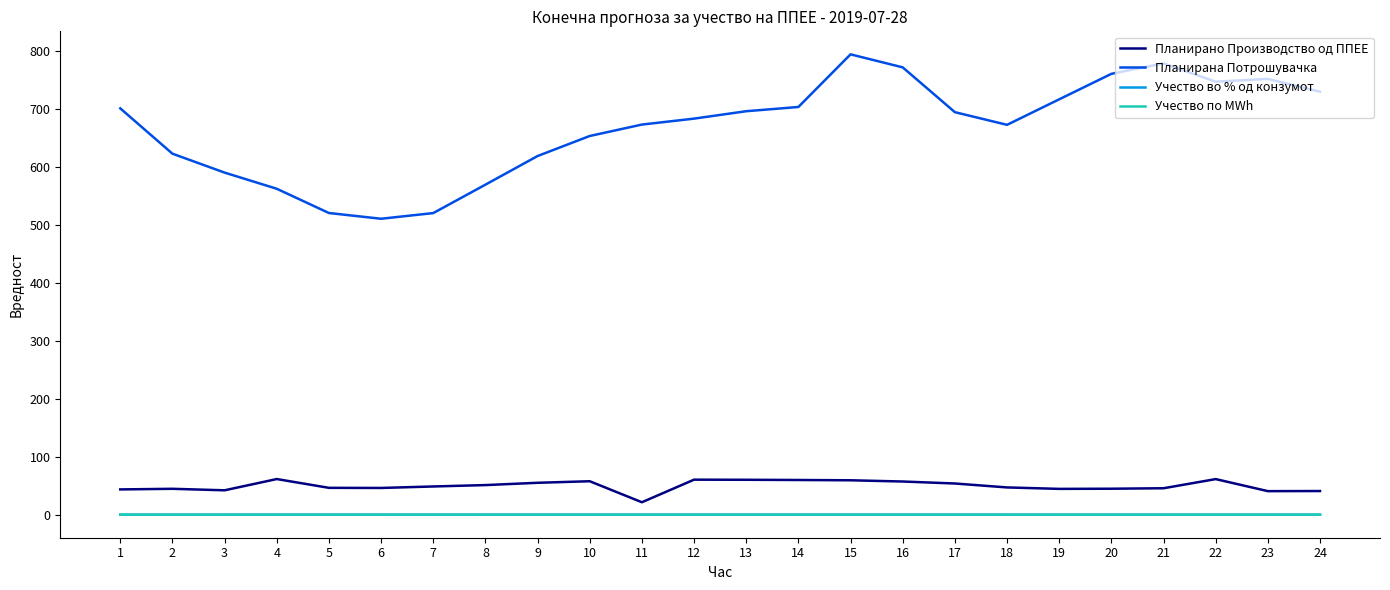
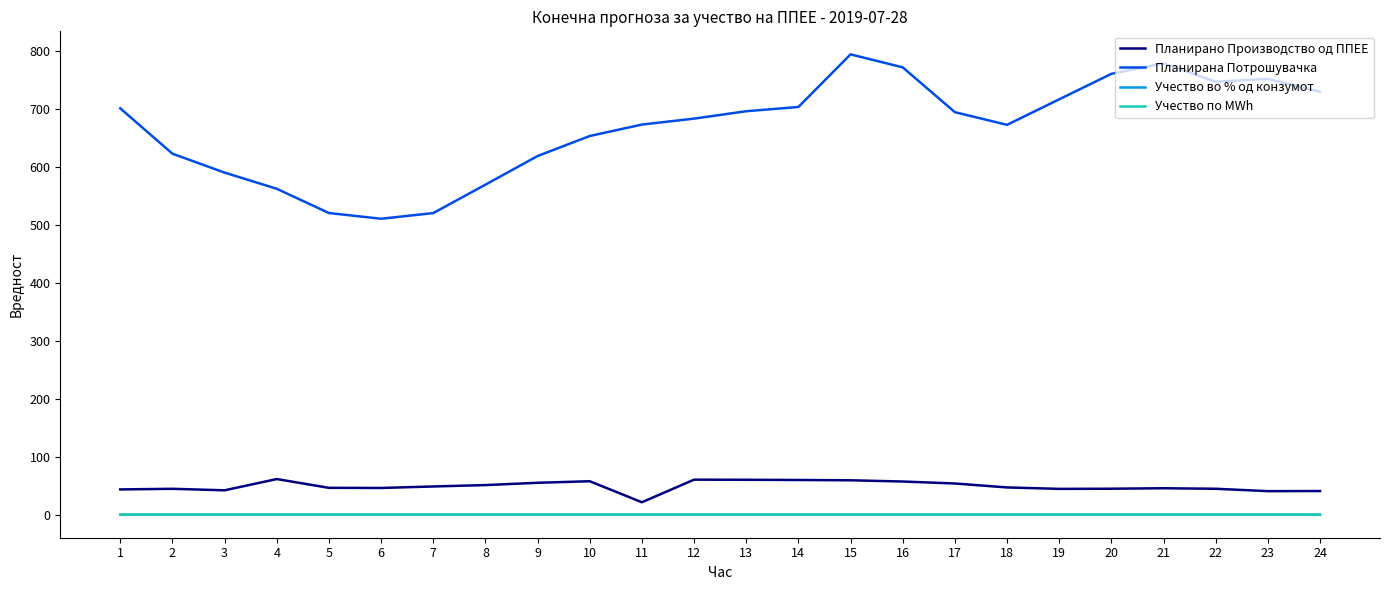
  {
    "Планирано Производство од ППЕЕ": {
      "1": 40,
      "2": 40,
      "3": 40,
      "4": 60,
      "5": 50,
      "6": 50,
      "7": 50,
      "8": 50,
      "9": 60,
      "10": 60,
      "11": 20,
      "12": 60,
      "13": 60,
      "14": 60,
      "15": 60,
      "16": 60,
      "17": 50,
      "18": 50,
      "19": 40,
      "20": 40,
      "21": 50,
-     "22": 60,
+     "22": 40,
      "23": 40,
      "24": 40
    },
    "Планирана Потрошувачка": {
      "1": 700,
      "2": 620,
      "3": 590,
      "4": 560,
      "5": 520,
      "6": 510,
      "7": 520,
      "8": 570,
      "9": 620,
      "10": 650,
      "11": 670,
      "12": 680,
      "13": 700,
      "14": 700,
      "15": 790,
      "16": 770,
      "17": 690,
      "18": 670,
      "19": 720,
      "20": 760
    },
    "Учество по MWh": {
      "1": 0,
      "2": 0,
      "3": 0,
      "4": 0,
      "5": 0,
      "6": 0,
      "7": 0,
      "8": 0,
      "9": 0,
      "10": 0,
      "11": 0,
      "12": 0,
      "13": 0,
      "14": 0,
      "15": 0,
      "16": 0,
      "17": 0,
      "18": 0,
      "19": 0,
      "20": 0,
      "21": 0,
      "22": 0,
      "23": 0,
      "24": 0
    }
  }
